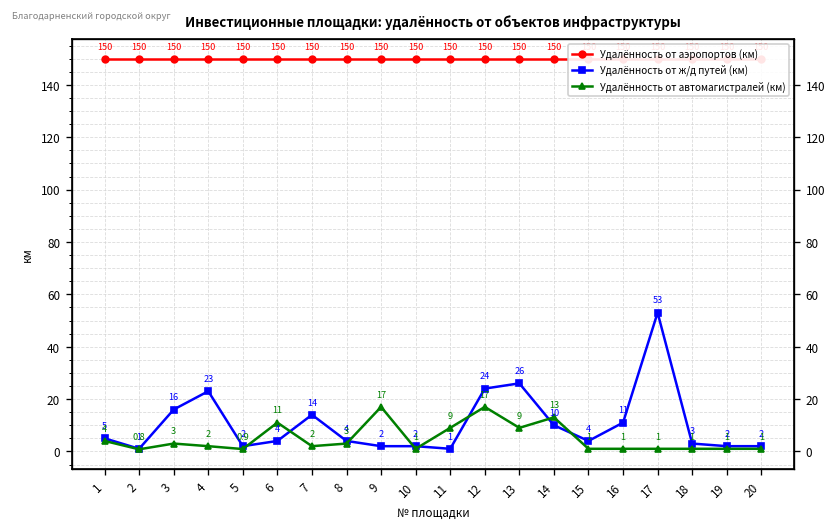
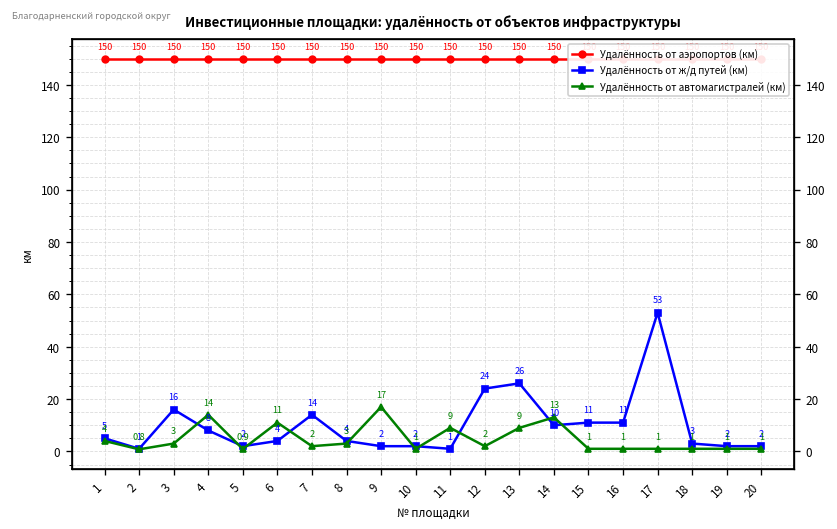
  {
    "Удалённость от аэропортов (км)": {
      "1": 150,
      "2": 150,
      "3": 150,
      "4": 150,
      "5": 150,
      "6": 150,
      "7": 150,
      "8": 150,
      "9": 150,
      "10": 150,
      "11": 150,
      "12": 150,
      "13": 150,
      "14": 150
    },
    "Удалённость от ж/д путей (км)": {
      "3": 16,
-     "4": 23,
+     "4": 8,
      "7": 14,
      "9": 2,
      "11": 1,
      "12": 24,
      "13": 26,
-     "15": 4,
+     "15": 11,
      "16": 11,
      "17": 53
    },
    "Удалённость от автомагистралей (км)": {
      "3": 3,
-     "4": 2,
+     "4": 14,
      "6": 11,
      "7": 2,
      "9": 17,
      "11": 9,
-     "12": 17,
+     "12": 2,
      "13": 9,
      "15": 1,
      "16": 1,
      "17": 1
    }
  }
